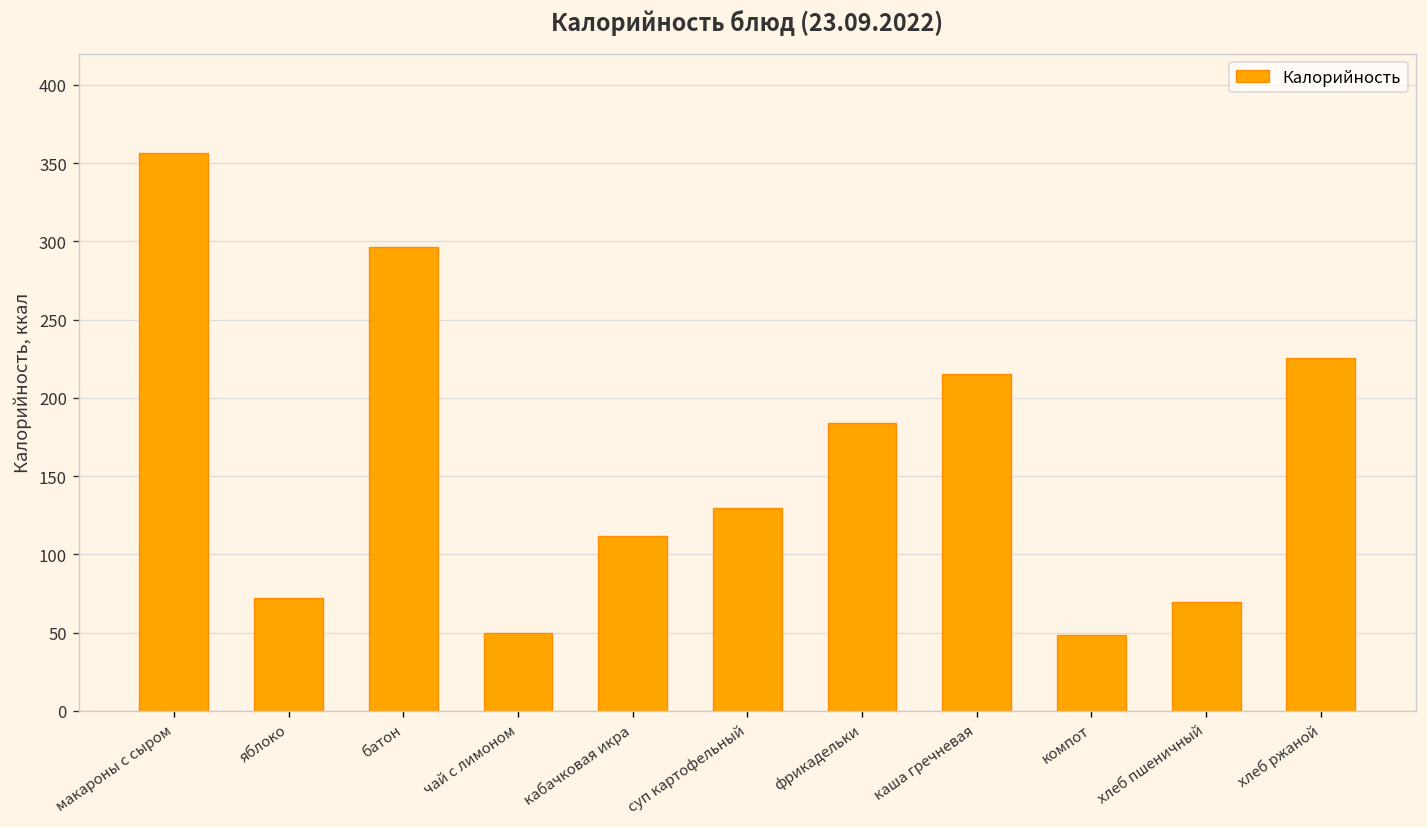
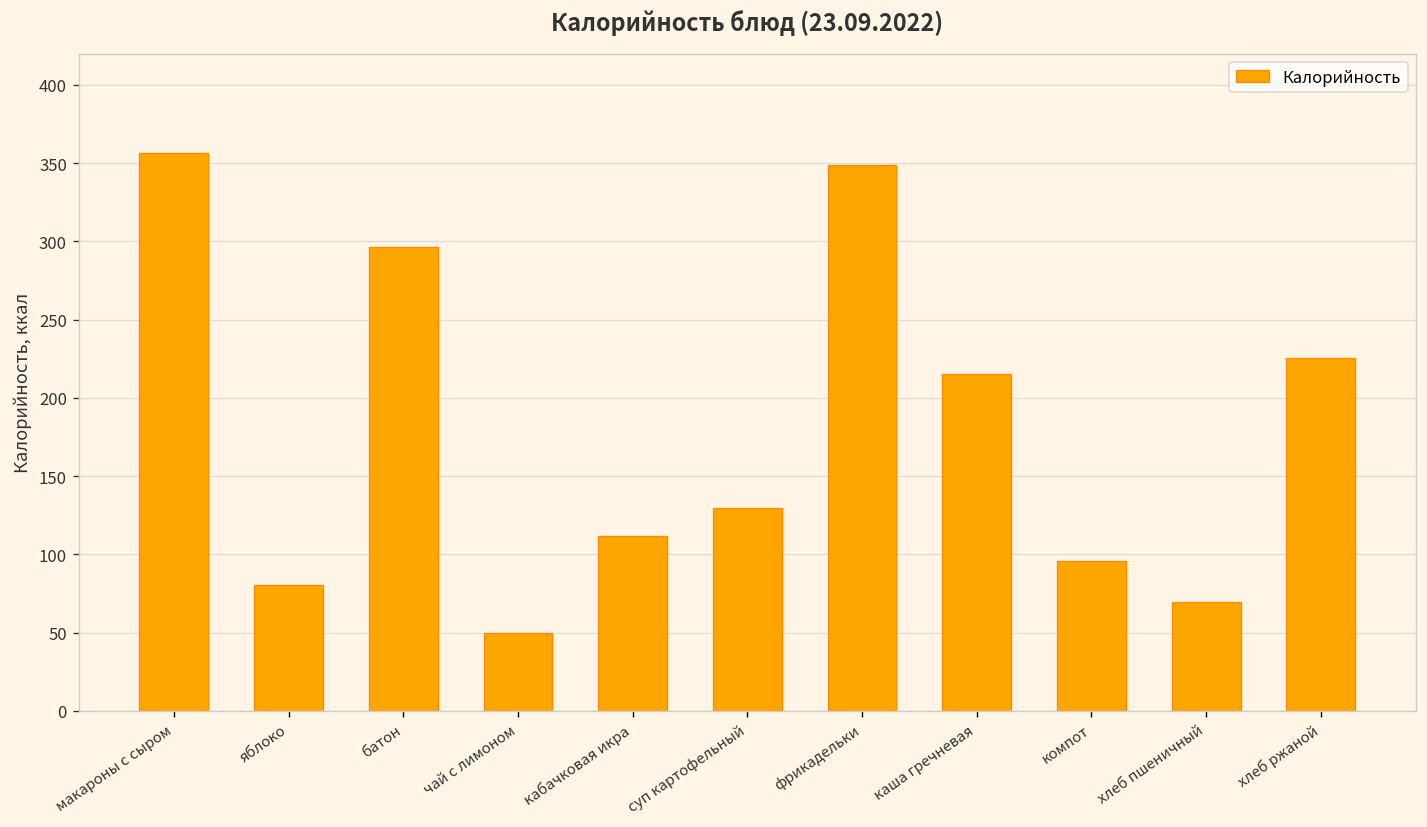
  {
    "макароны с сыром": 356,
-   "яблоко": 72,
+   "яблоко": 80,
    "батон": 296,
    "чай с лимоном": 50,
    "кабачковая икра": 112,
    "суп картофельный": 130,
-   "фрикадельки": 184,
+   "фрикадельки": 349,
    "каша гречневая": 215,
-   "компот": 49,
+   "компот": 96,
    "хлеб пшеничный": 69,
    "хлеб ржаной": 226
  }
